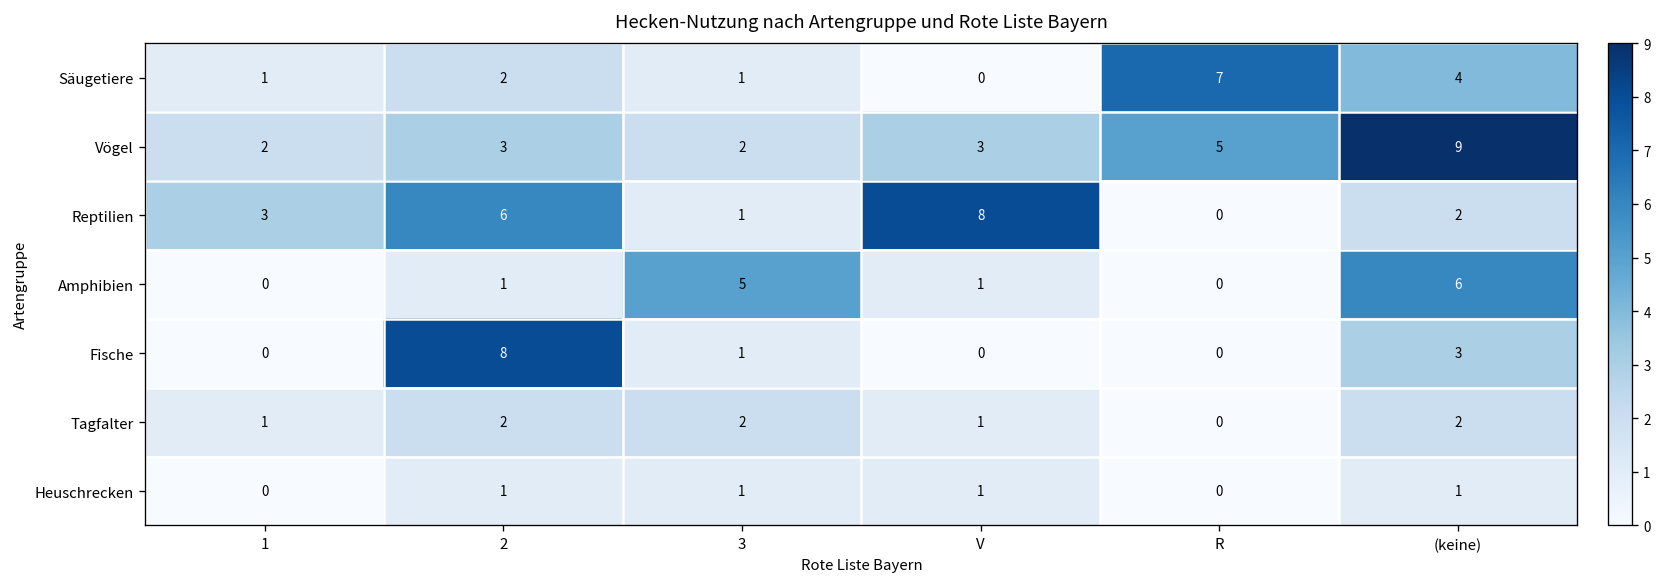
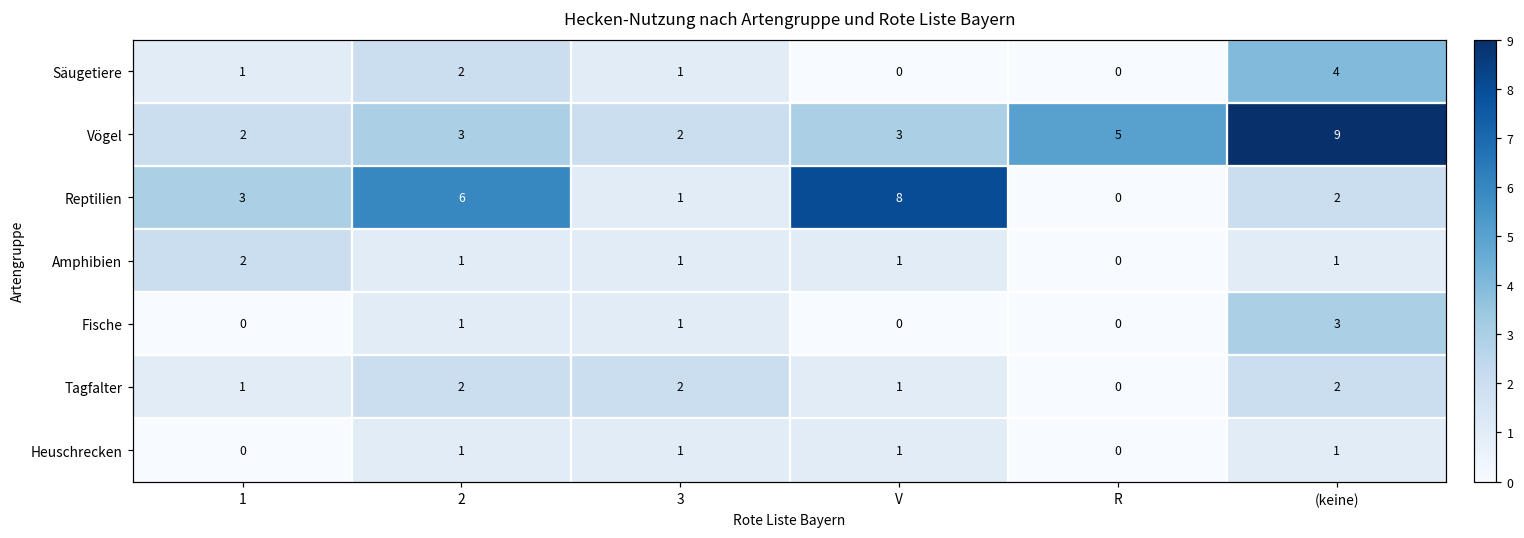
  {
    "Säugetiere": {
      "1": 1,
      "2": 2,
      "3": 1,
      "V": 0,
-     "R": 7,
+     "R": 0,
      "(keine)": 4
    },
    "Vögel": {
      "1": 2,
      "2": 3,
      "3": 2,
      "V": 3,
      "R": 5,
      "(keine)": 9
    },
    "Reptilien": {
      "1": 3,
      "2": 6,
      "3": 1,
      "V": 8,
      "R": 0,
      "(keine)": 2
    },
    "Amphibien": {
-     "1": 0,
+     "1": 2,
      "2": 1,
-     "3": 5,
+     "3": 1,
      "V": 1,
      "R": 0,
-     "(keine)": 6
+     "(keine)": 1
    },
    "Fische": {
      "1": 0,
-     "2": 8,
+     "2": 1,
      "3": 1,
      "V": 0,
      "R": 0,
      "(keine)": 3
    },
    "Tagfalter": {
      "1": 1,
      "2": 2,
      "3": 2,
      "V": 1,
      "R": 0,
      "(keine)": 2
    },
    "Heuschrecken": {
      "1": 0,
      "2": 1,
      "3": 1,
      "V": 1,
      "R": 0,
      "(keine)": 1
    }
  }
